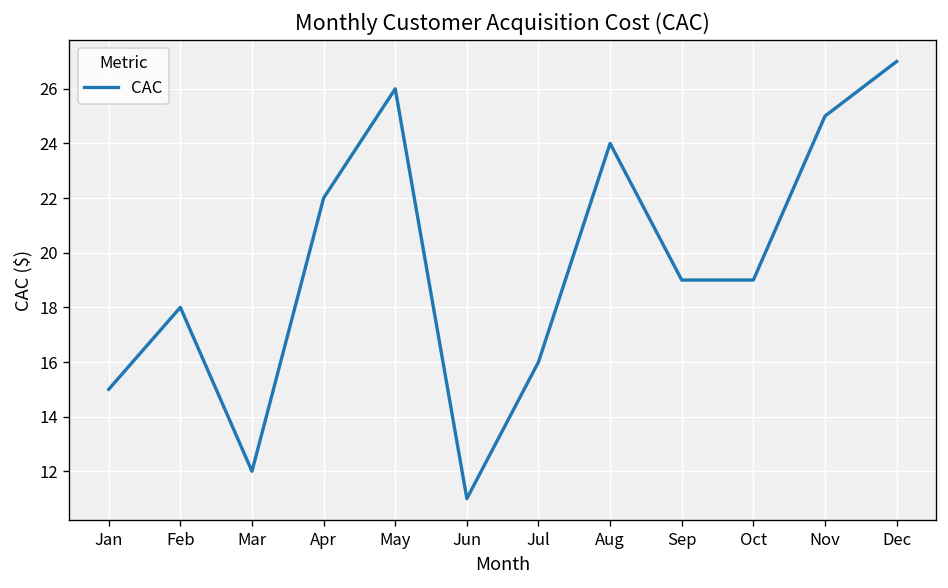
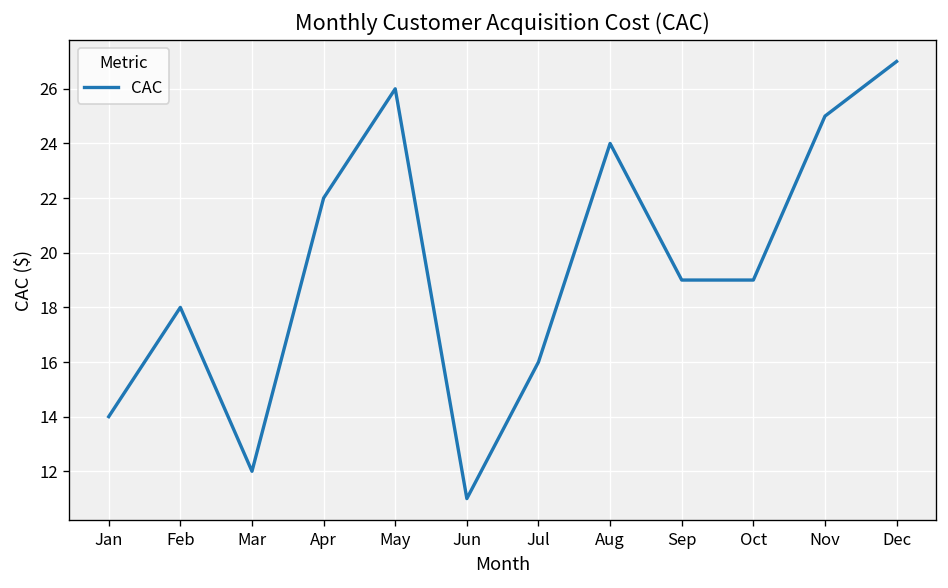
  {
-   "Jan": 15,
+   "Jan": 14,
    "Feb": 18,
    "Mar": 12,
    "Apr": 22,
    "May": 26,
    "Jun": 11,
    "Jul": 16,
    "Aug": 24,
    "Sep": 19,
    "Oct": 19,
    "Nov": 25,
    "Dec": 27
  }
